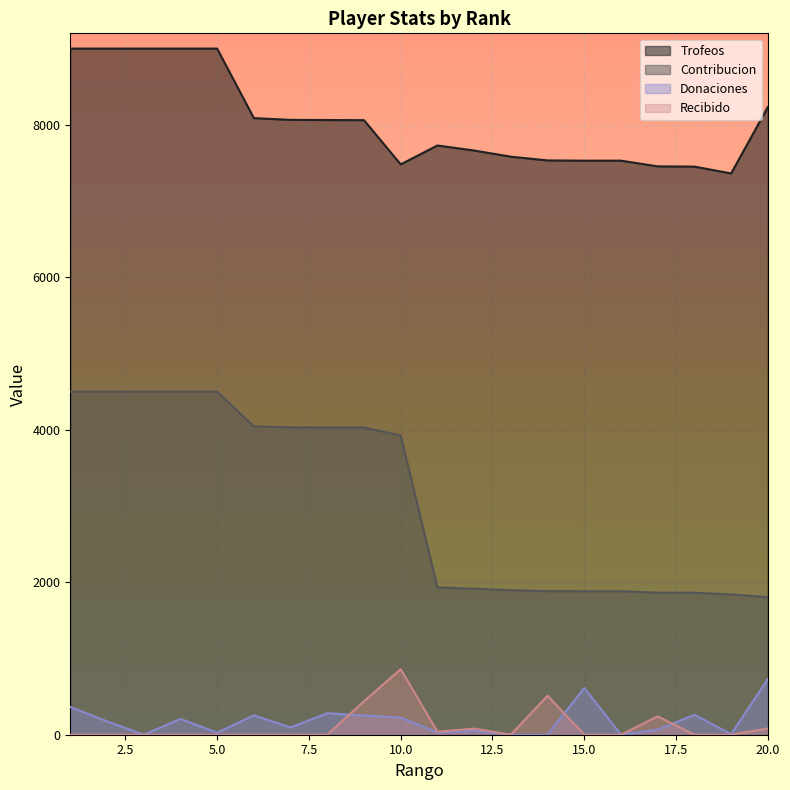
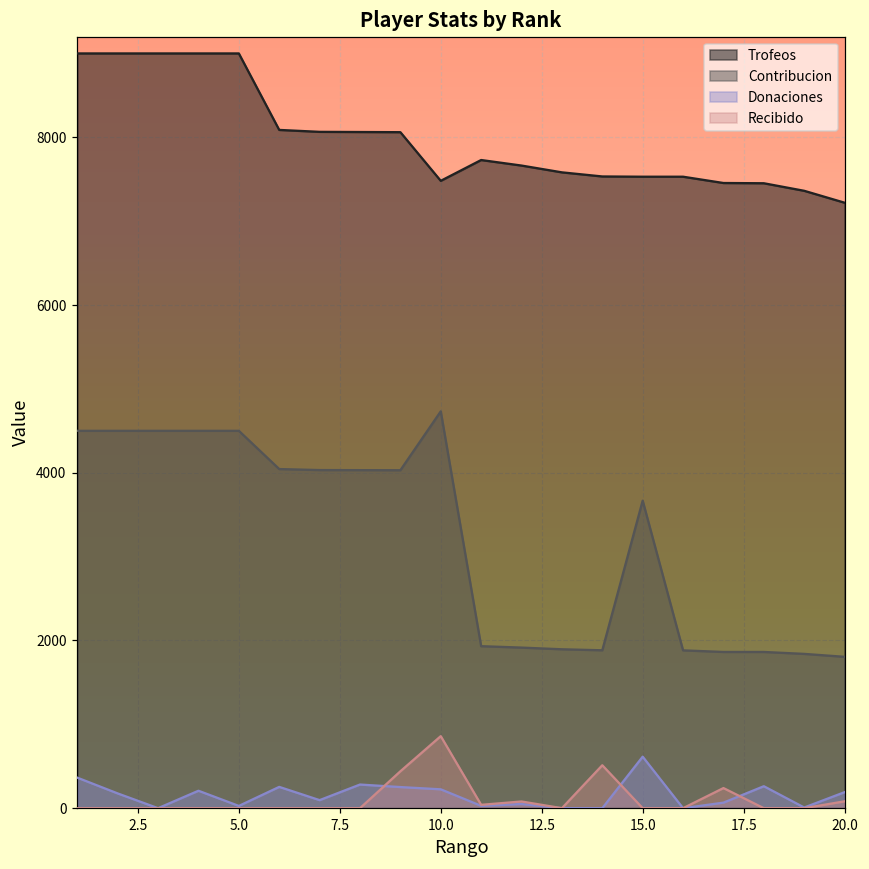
  {
    "Trofeos": {
      "5.0": 9000,
      "10.0": 7500,
      "15.0": 7500,
-     "20.0": 8200
+     "20.0": 7200
    },
    "Contribucion": {
      "5.0": 4500,
-     "10.0": 3900,
-     "15.0": 1900,
+     "10.0": 4700,
+     "15.0": 3700,
      "20.0": 1800
    },
    "Donaciones": {
      "10.0": 200,
      "15.0": 600,
-     "20.0": 700
+     "20.0": 200
    },
    "Recibido": {
      "10.0": 900,
      "15.0": 0,
      "20.0": 100
    }
  }
